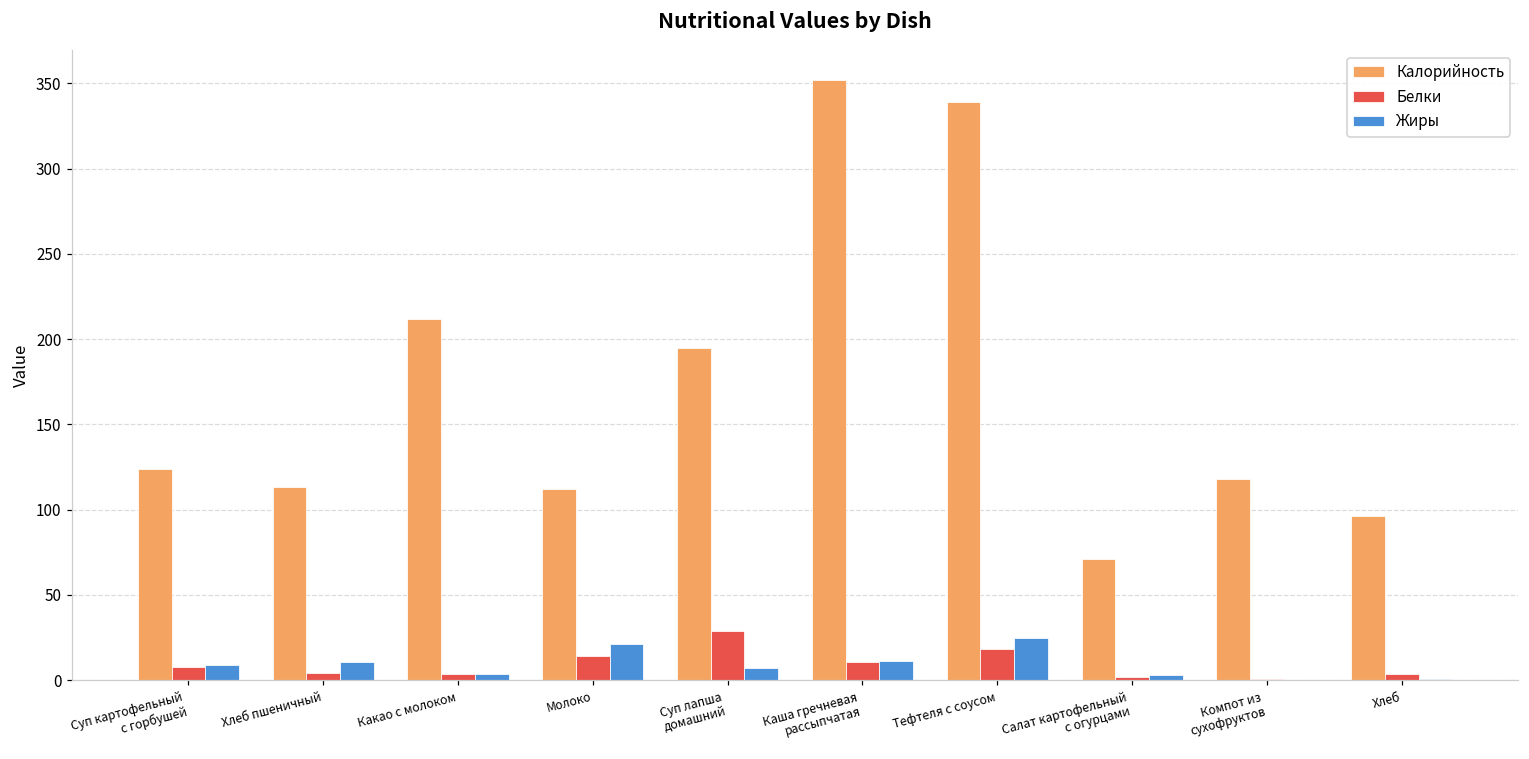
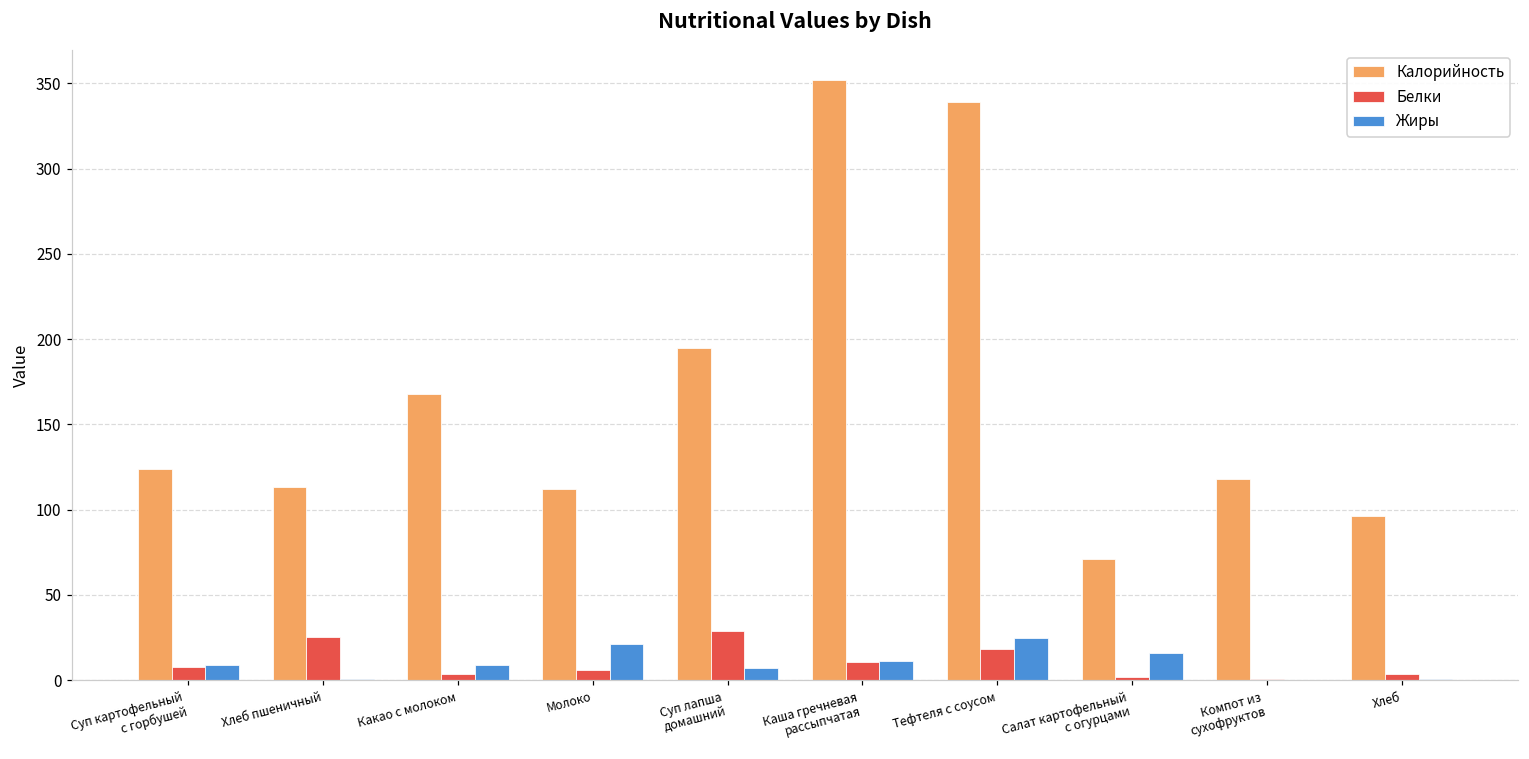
  {
    "Калорийность": {
      "Суп картофельный с горбушей": 124,
      "Хлеб пшеничный": 114,
-     "Какао с молоком": 212,
+     "Какао с молоком": 168,
      "Молоко": 112,
      "Суп лапша домашний": 195,
      "Каша гречневая рассыпчатая": 352,
      "Тефтеля с соусом": 339,
      "Салат картофельный с огурцами": 71,
      "Компот из сухофруктов": 118,
      "Хлеб": 97
    },
    "Белки": {
      "Суп картофельный с горбушей": 8,
-     "Хлеб пшеничный": 4,
+     "Хлеб пшеничный": 25,
      "Какао с молоком": 4,
-     "Молоко": 14,
+     "Молоко": 6,
      "Суп лапша домашний": 29,
      "Каша гречневая рассыпчатая": 11,
      "Тефтеля с соусом": 19,
      "Салат картофельный с огурцами": 2,
      "Хлеб": 4
    },
    "Жиры": {
      "Суп картофельный с горбушей": 9,
-     "Хлеб пшеничный": 11,
-     "Какао с молоком": 3,
+     "Хлеб пшеничный": 1,
+     "Какао с молоком": 9,
      "Молоко": 21,
      "Суп лапша домашний": 7,
      "Каша гречневая рассыпчатая": 11,
      "Тефтеля с соусом": 25,
-     "Салат картофельный с огурцами": 3,
+     "Салат картофельный с огурцами": 16,
      "Компот из сухофруктов": 0
    }
  }
